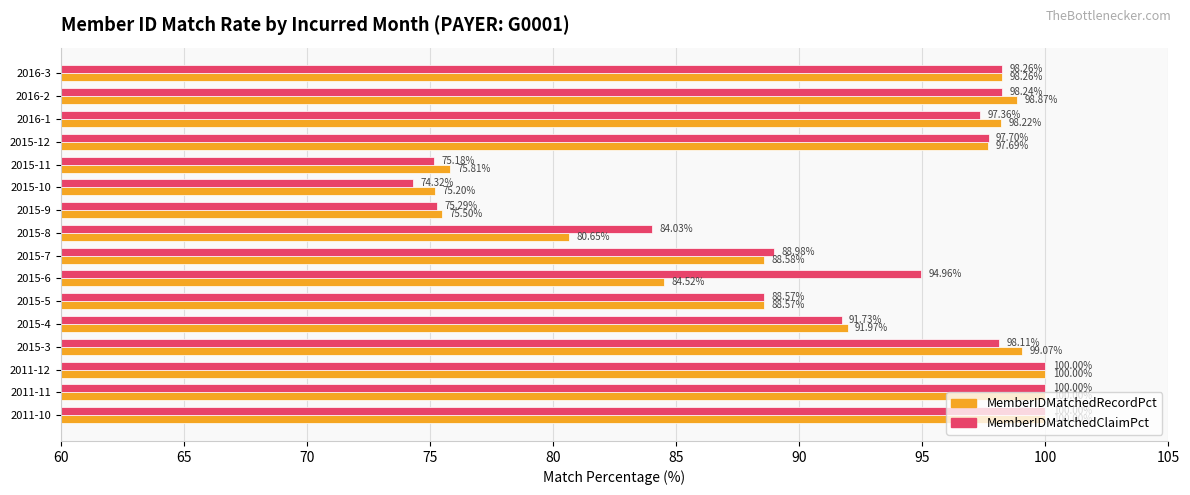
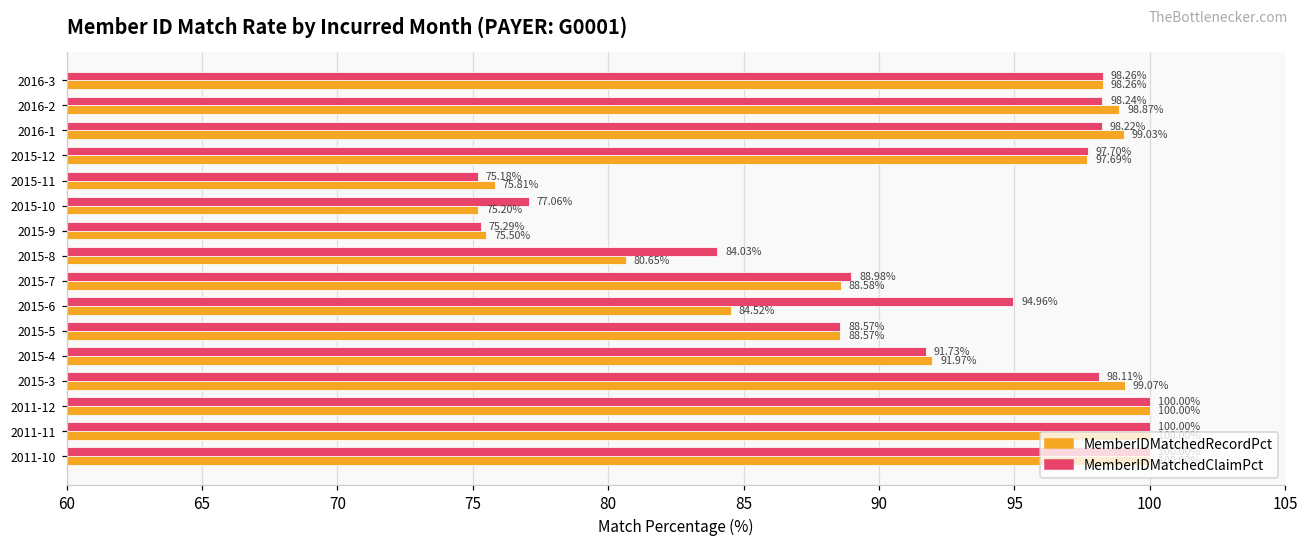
  {
    "MemberIDMatchedRecordPct": {
      "2016-2": "98.87%",
-     "2016-1": "98.22%",
+     "2016-1": "99.03%",
      "2015-11": "75.81%",
      "2015-10": "75.20%",
      "2015-8": "80.65%",
      "2015-7": "88.58%",
      "2015-6": "84.52%",
      "2015-3": "99.07%"
    },
    "MemberIDMatchedClaimPct": {
      "2016-2": "98.24%",
-     "2016-1": "97.36%",
+     "2016-1": "98.22%",
      "2015-11": "75.18%",
-     "2015-10": "74.32%",
+     "2015-10": "77.06%",
      "2015-8": "84.03%",
      "2015-7": "88.98%",
      "2015-6": "94.96%",
      "2015-3": "98.11%"
    }
  }
